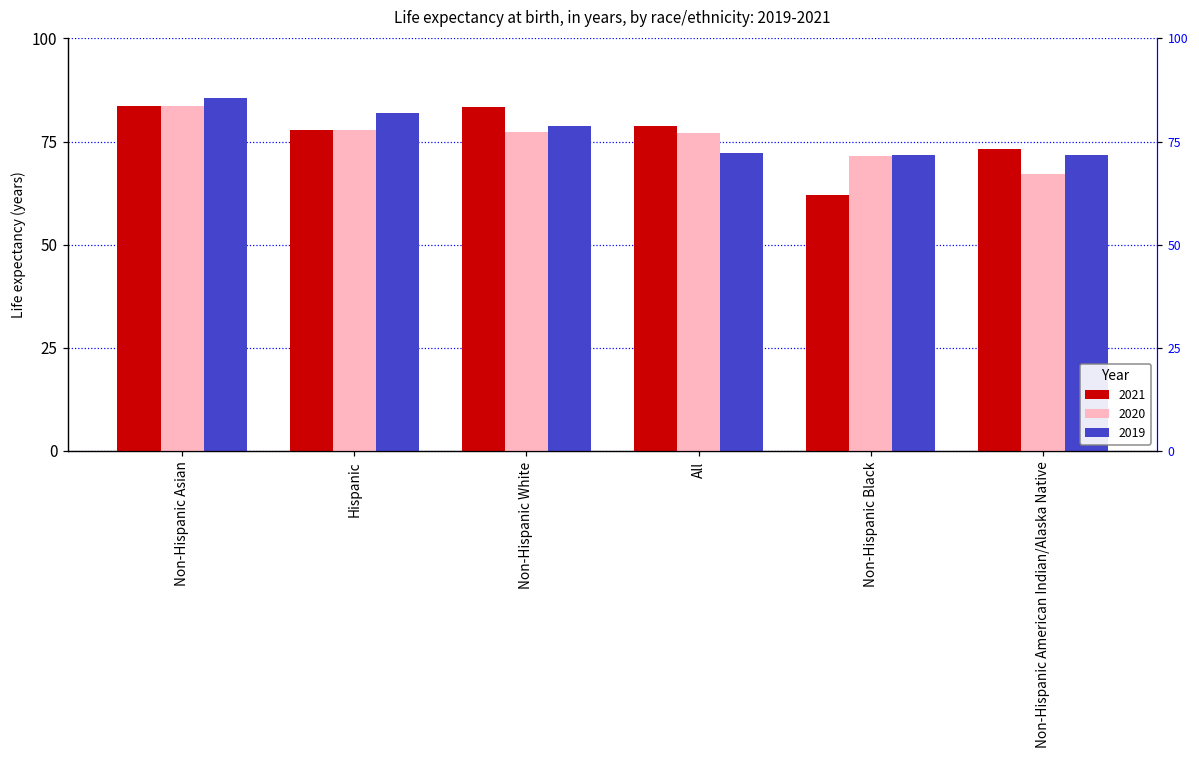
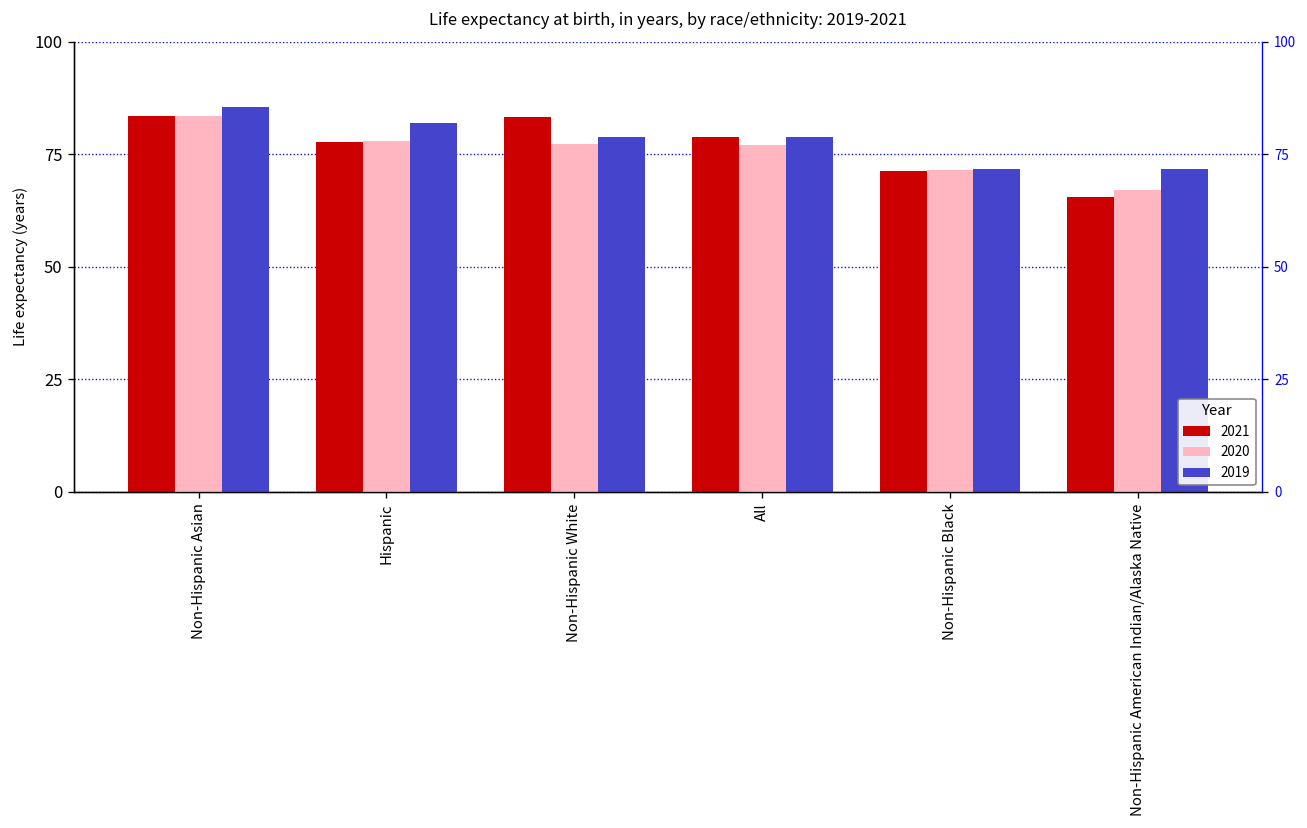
  {
    "2021": {
      "Non-Hispanic Asian": 84,
      "Hispanic": 78,
      "Non-Hispanic White": 83,
      "All": 79,
-     "Non-Hispanic Black": 62,
-     "Non-Hispanic American Indian/Alaska Native": 73
+     "Non-Hispanic Black": 71,
+     "Non-Hispanic American Indian/Alaska Native": 66
    },
    "2020": {
      "Non-Hispanic Asian": 84,
      "Hispanic": 78,
      "Non-Hispanic White": 77,
      "All": 77,
      "Non-Hispanic Black": 72,
      "Non-Hispanic American Indian/Alaska Native": 67
    },
    "2019": {
      "Non-Hispanic Asian": 86,
      "Hispanic": 82,
      "Non-Hispanic White": 79,
-     "All": 72,
+     "All": 79,
      "Non-Hispanic Black": 72,
      "Non-Hispanic American Indian/Alaska Native": 72
    }
  }
